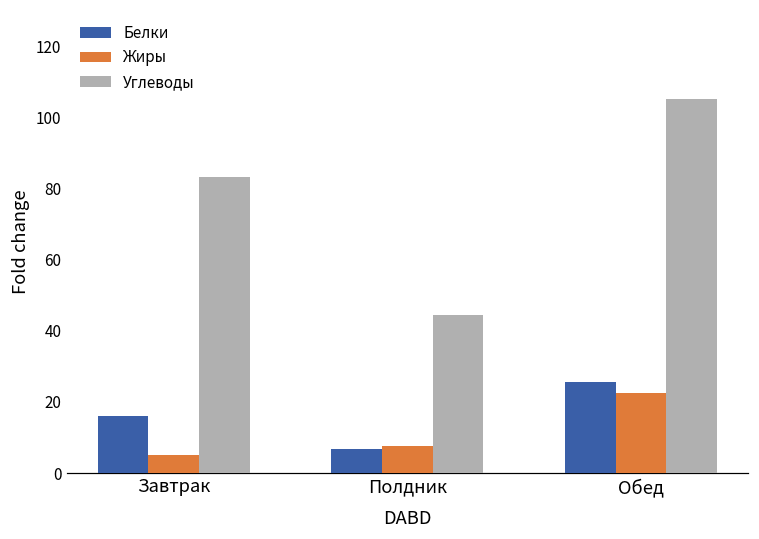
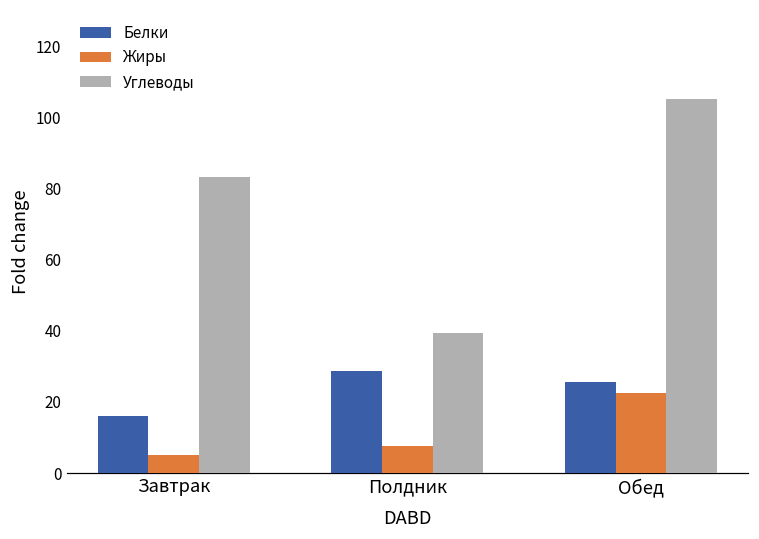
  {
    "Белки": {
      "Завтрак": 16,
-     "Полдник": 7,
+     "Полдник": 29,
      "Обед": 26
    },
    "Жиры": {
      "Завтрак": 5,
      "Полдник": 7,
      "Обед": 22
    },
    "Углеводы": {
      "Завтрак": 83,
-     "Полдник": 45,
+     "Полдник": 40,
      "Обед": 105
    }
  }
